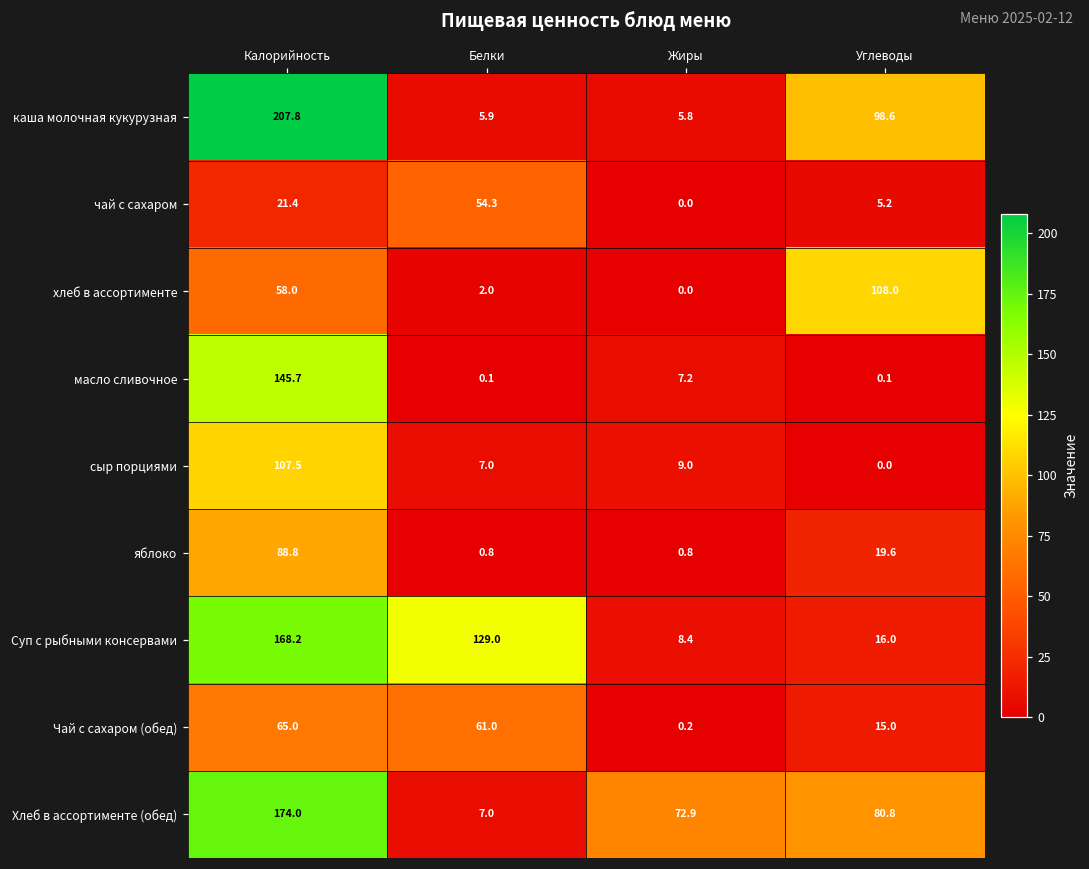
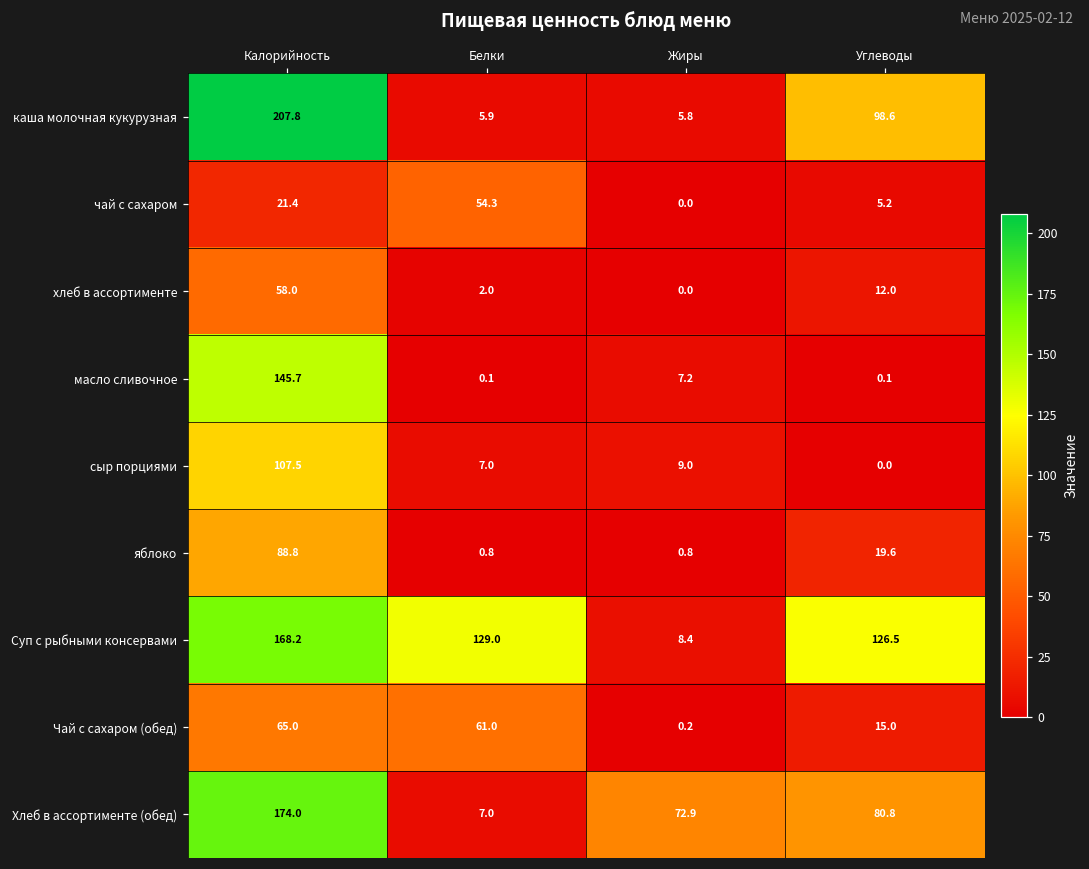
  {
    "каша молочная кукурузная": {
      "Калорийность": 207.8,
      "Белки": 5.9,
      "Жиры": 5.8,
      "Углеводы": 98.6
    },
    "чай с сахаром": {
      "Калорийность": 21.4,
      "Белки": 54.3,
      "Жиры": 0.0,
      "Углеводы": 5.2
    },
    "хлеб в ассортименте": {
      "Калорийность": 58.0,
      "Белки": 2.0,
      "Жиры": 0.0,
-     "Углеводы": 108.0
+     "Углеводы": 12.0
    },
    "масло сливочное": {
      "Калорийность": 145.7,
      "Белки": 0.1,
      "Жиры": 7.2,
      "Углеводы": 0.1
    },
    "сыр порциями": {
      "Калорийность": 107.5,
      "Белки": 7.0,
      "Жиры": 9.0,
      "Углеводы": 0.0
    },
    "яблоко": {
      "Калорийность": 88.8,
      "Белки": 0.8,
      "Жиры": 0.8,
      "Углеводы": 19.6
    },
    "Суп с рыбными консервами": {
      "Калорийность": 168.2,
      "Белки": 129.0,
      "Жиры": 8.4,
-     "Углеводы": 16.0
+     "Углеводы": 126.5
    },
    "Чай с сахаром (обед)": {
      "Калорийность": 65.0,
      "Белки": 61.0,
      "Жиры": 0.2,
      "Углеводы": 15.0
    },
    "Хлеб в ассортименте (обед)": {
      "Калорийность": 174.0,
      "Белки": 7.0,
      "Жиры": 72.9,
      "Углеводы": 80.8
    }
  }
